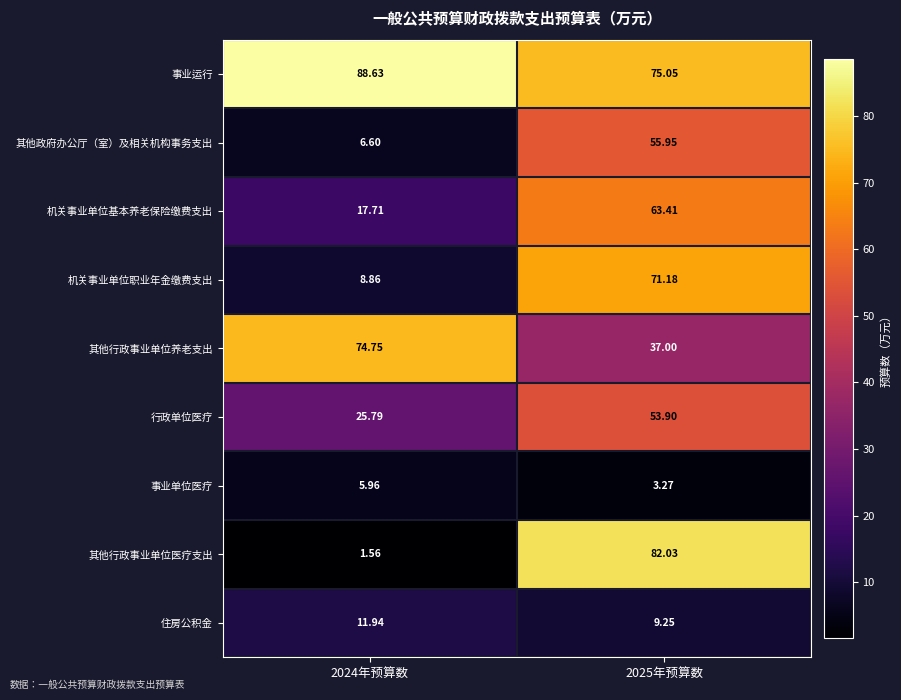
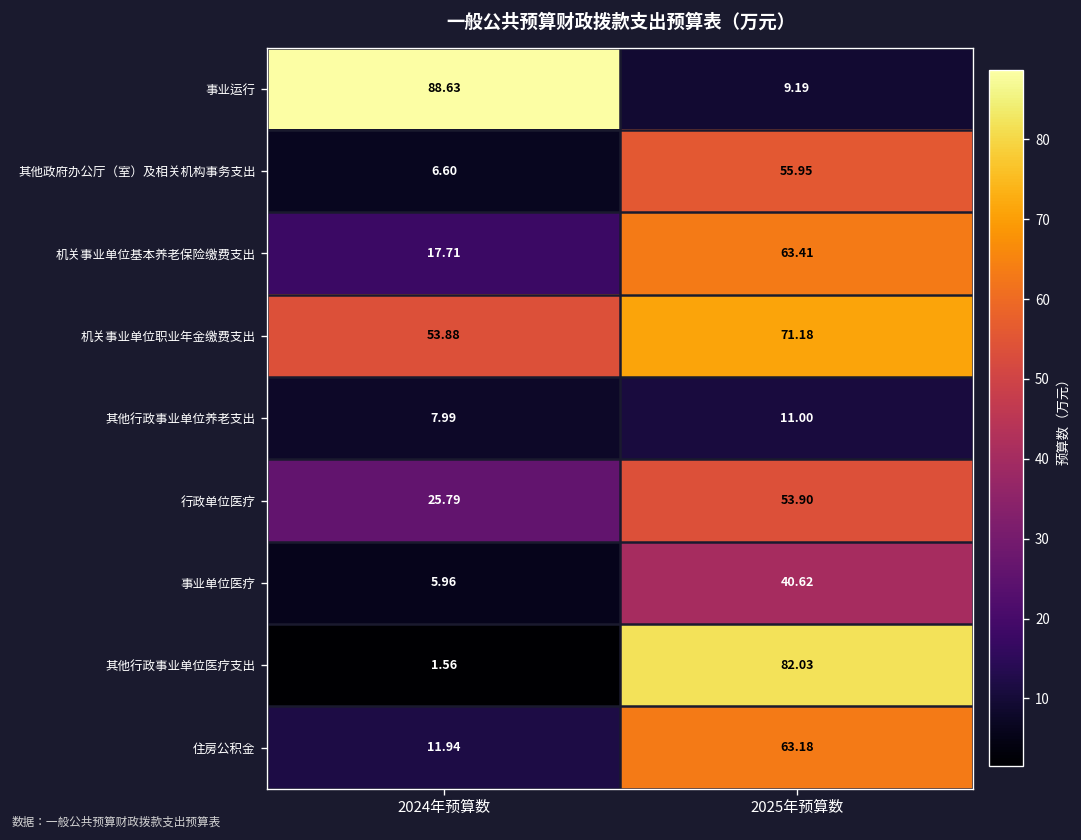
  {
    "事业运行": {
      "2024年预算数": 88.63,
-     "2025年预算数": 75.05
+     "2025年预算数": 9.19
    },
    "其他政府办公厅（室）及相关机构事务支出": {
      "2024年预算数": 6.60,
      "2025年预算数": 55.95
    },
    "机关事业单位基本养老保险缴费支出": {
      "2024年预算数": 17.71,
      "2025年预算数": 63.41
    },
    "机关事业单位职业年金缴费支出": {
-     "2024年预算数": 8.86,
+     "2024年预算数": 53.88,
      "2025年预算数": 71.18
    },
    "其他行政事业单位养老支出": {
-     "2024年预算数": 74.75,
-     "2025年预算数": 37.00
+     "2024年预算数": 7.99,
+     "2025年预算数": 11.00
    },
    "行政单位医疗": {
      "2024年预算数": 25.79,
      "2025年预算数": 53.90
    },
    "事业单位医疗": {
      "2024年预算数": 5.96,
-     "2025年预算数": 3.27
+     "2025年预算数": 40.62
    },
    "其他行政事业单位医疗支出": {
      "2024年预算数": 1.56,
      "2025年预算数": 82.03
    },
    "住房公积金": {
      "2024年预算数": 11.94,
-     "2025年预算数": 9.25
+     "2025年预算数": 63.18
    }
  }
